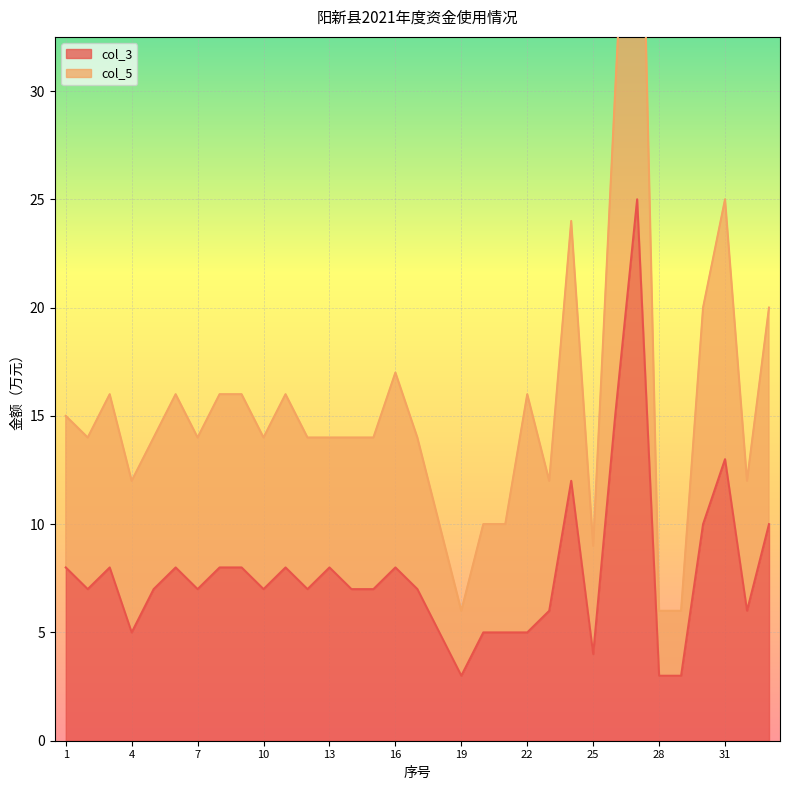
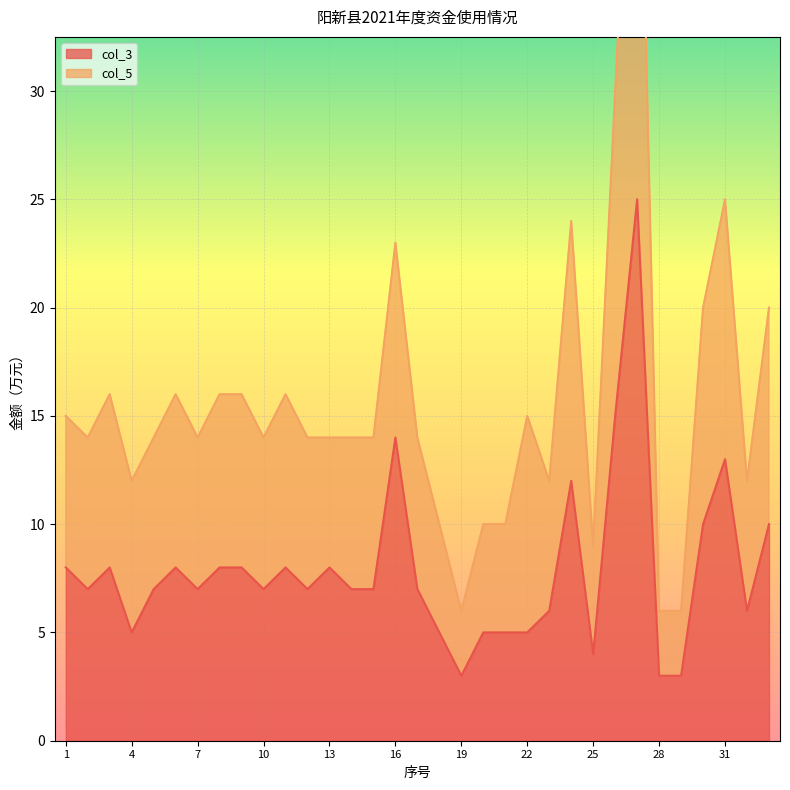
  {
    "col_3": {
      "1": 8,
      "4": 5,
      "7": 7,
      "10": 7,
      "13": 8,
-     "16": 8,
+     "16": 14,
      "19": 3,
      "22": 5,
      "25": 4,
      "28": 3,
      "31": 13
    },
    "col_5": {
      "1": 7,
      "4": 7,
      "7": 7,
      "10": 7,
      "13": 6,
      "16": 9,
      "19": 3,
-     "22": 11,
+     "22": 10,
      "25": 5,
      "28": 3,
      "31": 12
    }
  }
